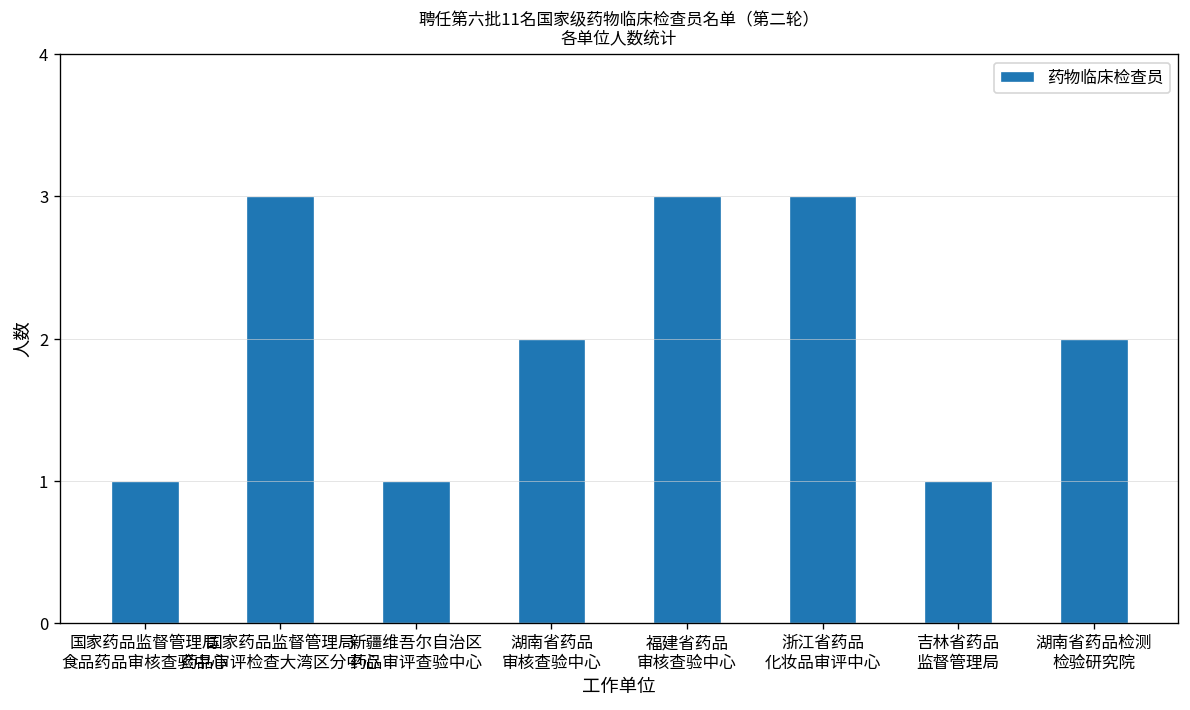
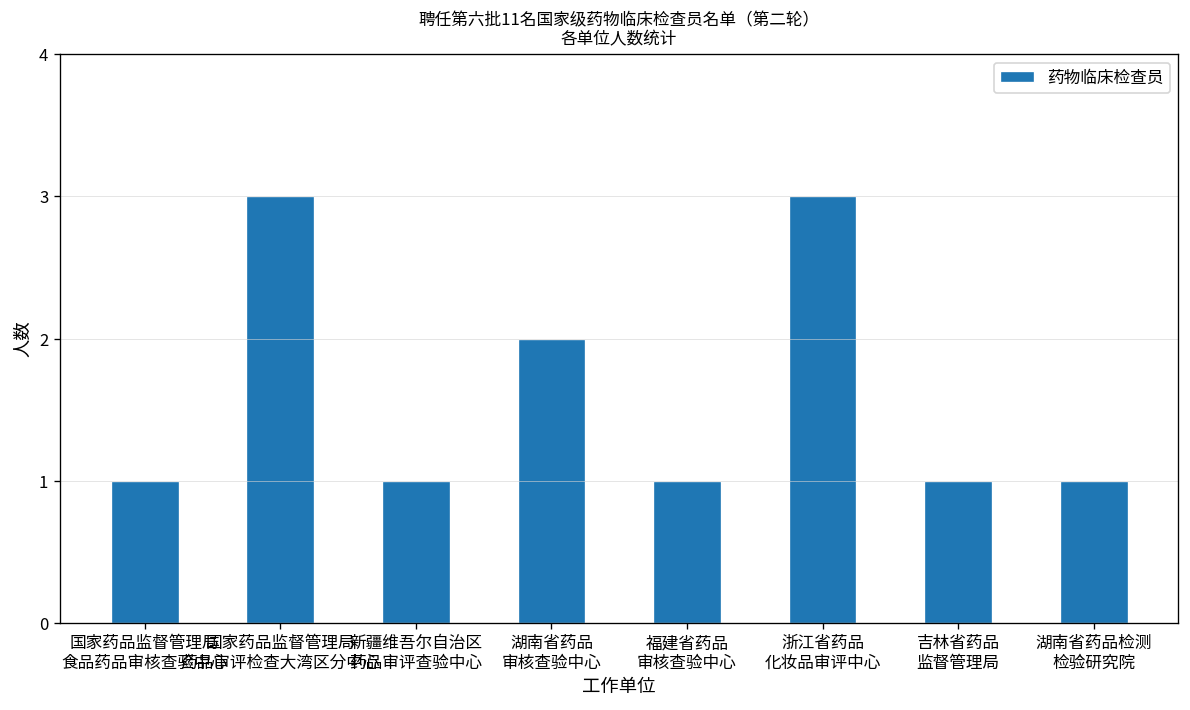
  {
    "湖南省药品 审核查验中心": 2,
-   "福建省药品 审核查验中心": 3,
+   "福建省药品 审核查验中心": 1,
    "浙江省药品 化妆品审评中心": 3,
    "吉林省药品 监督管理局": 1,
-   "湖南省药品检测 检验研究院": 2
+   "湖南省药品检测 检验研究院": 1
  }
